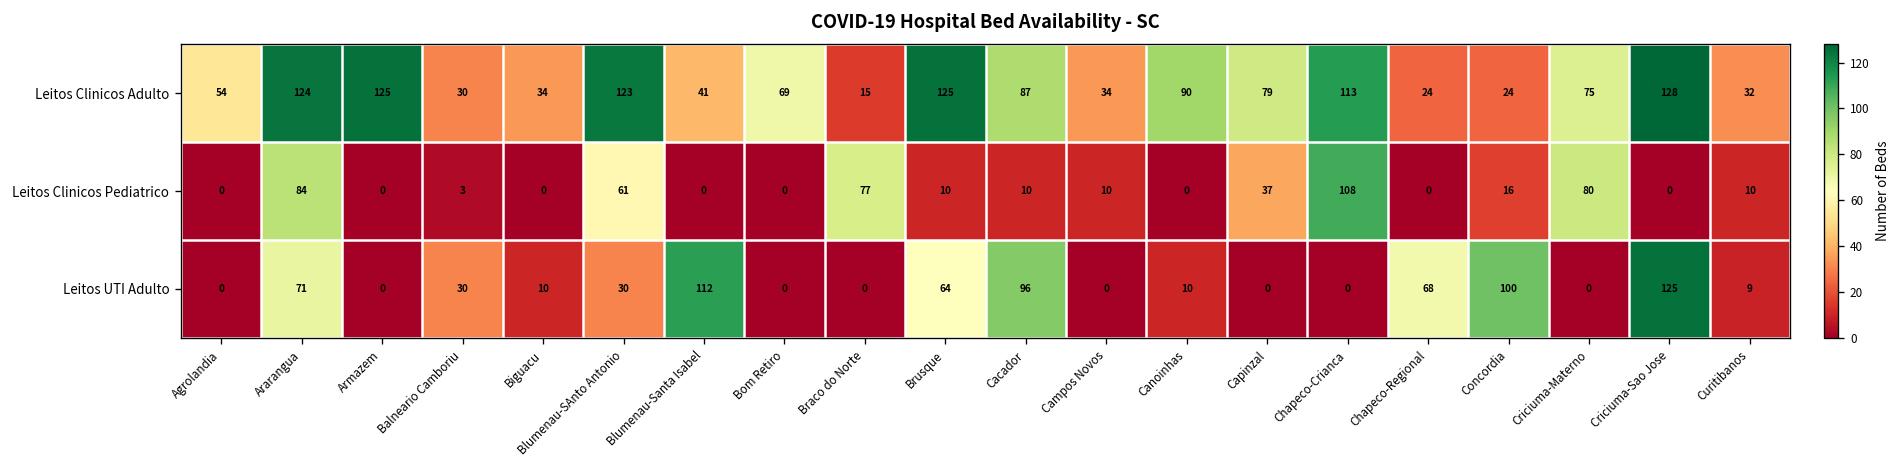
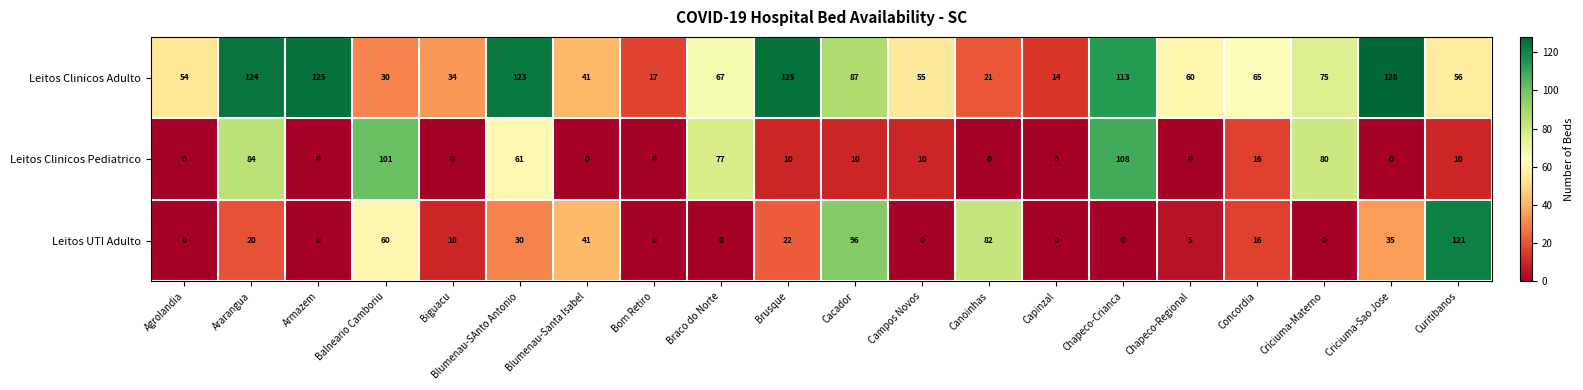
  {
    "Leitos Clinicos Adulto": {
      "Agrolandia": 54,
      "Ararangua": 124,
      "Armazem": 125,
      "Balneario Camboriu": 30,
      "Biguacu": 34,
      "Blumenau-SAnto Antonio": 123,
      "Blumenau-Santa Isabel": 41,
-     "Bom Retiro": 69,
-     "Braco do Norte": 15,
+     "Bom Retiro": 17,
+     "Braco do Norte": 67,
      "Brusque": 125,
      "Cacador": 87,
-     "Campos Novos": 34,
-     "Canoinhas": 90,
-     "Capinzal": 79,
+     "Campos Novos": 55,
+     "Canoinhas": 21,
+     "Capinzal": 14,
      "Chapeco-Crianca": 113,
-     "Chapeco-Regional": 24,
-     "Concordia": 24,
+     "Chapeco-Regional": 60,
+     "Concordia": 65,
      "Criciuma-Materno": 75,
      "Criciuma-Sao Jose": 128,
-     "Curitibanos": 32
+     "Curitibanos": 56
    },
    "Leitos Clinicos Pediatrico": {
      "Agrolandia": 0,
      "Ararangua": 84,
      "Armazem": 0,
-     "Balneario Camboriu": 3,
+     "Balneario Camboriu": 101,
      "Biguacu": 0,
      "Blumenau-SAnto Antonio": 61,
      "Blumenau-Santa Isabel": 0,
      "Bom Retiro": 0,
      "Braco do Norte": 77,
      "Brusque": 10,
      "Cacador": 10,
      "Campos Novos": 10,
      "Canoinhas": 0,
-     "Capinzal": 37,
+     "Capinzal": 0,
      "Chapeco-Crianca": 108,
      "Chapeco-Regional": 0,
      "Concordia": 16,
      "Criciuma-Materno": 80,
      "Criciuma-Sao Jose": 0,
      "Curitibanos": 10
    },
    "Leitos UTI Adulto": {
      "Agrolandia": 0,
-     "Ararangua": 71,
+     "Ararangua": 20,
      "Armazem": 0,
-     "Balneario Camboriu": 30,
+     "Balneario Camboriu": 60,
      "Biguacu": 10,
      "Blumenau-SAnto Antonio": 30,
-     "Blumenau-Santa Isabel": 112,
+     "Blumenau-Santa Isabel": 41,
      "Bom Retiro": 0,
      "Braco do Norte": 0,
-     "Brusque": 64,
+     "Brusque": 22,
      "Cacador": 96,
      "Campos Novos": 0,
-     "Canoinhas": 10,
+     "Canoinhas": 82,
      "Capinzal": 0,
      "Chapeco-Crianca": 0,
-     "Chapeco-Regional": 68,
-     "Concordia": 100,
+     "Chapeco-Regional": 5,
+     "Concordia": 16,
      "Criciuma-Materno": 0,
-     "Criciuma-Sao Jose": 125,
-     "Curitibanos": 9
+     "Criciuma-Sao Jose": 35,
+     "Curitibanos": 121
    }
  }
